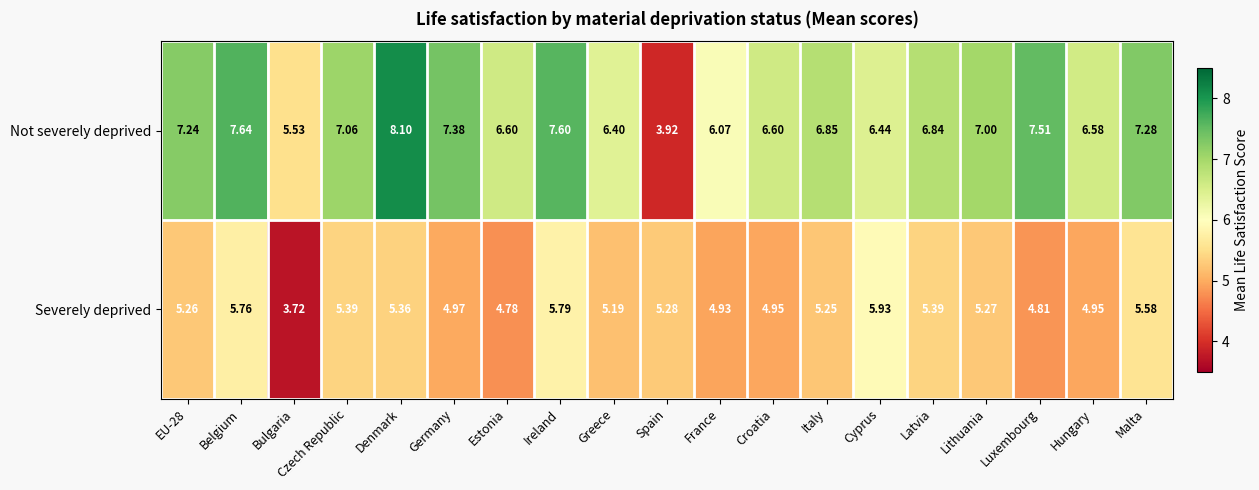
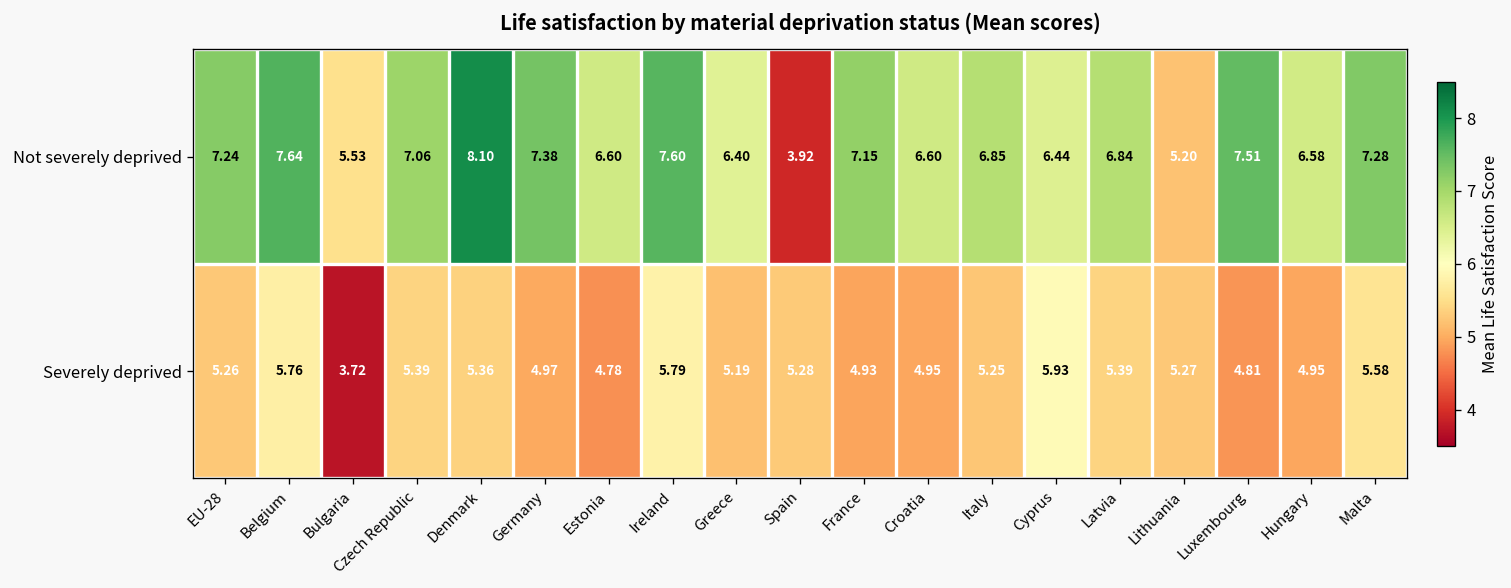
  {
    "Not severely deprived": {
      "EU-28": 7.24,
      "Belgium": 7.64,
      "Bulgaria": 5.53,
      "Czech Republic": 7.06,
      "Denmark": 8.10,
      "Germany": 7.38,
      "Estonia": 6.60,
      "Ireland": 7.60,
      "Greece": 6.40,
      "Spain": 3.92,
-     "France": 6.07,
+     "France": 7.15,
      "Croatia": 6.60,
      "Italy": 6.85,
      "Cyprus": 6.44,
      "Latvia": 6.84,
-     "Lithuania": 7.00,
+     "Lithuania": 5.20,
      "Luxembourg": 7.51,
      "Hungary": 6.58,
      "Malta": 7.28
    },
    "Severely deprived": {
      "EU-28": 5.26,
      "Belgium": 5.76,
      "Bulgaria": 3.72,
      "Czech Republic": 5.39,
      "Denmark": 5.36,
      "Germany": 4.97,
      "Estonia": 4.78,
      "Ireland": 5.79,
      "Greece": 5.19,
      "Spain": 5.28,
      "France": 4.93,
      "Croatia": 4.95,
      "Italy": 5.25,
      "Cyprus": 5.93,
      "Latvia": 5.39,
      "Lithuania": 5.27,
      "Luxembourg": 4.81,
      "Hungary": 4.95,
      "Malta": 5.58
    }
  }
